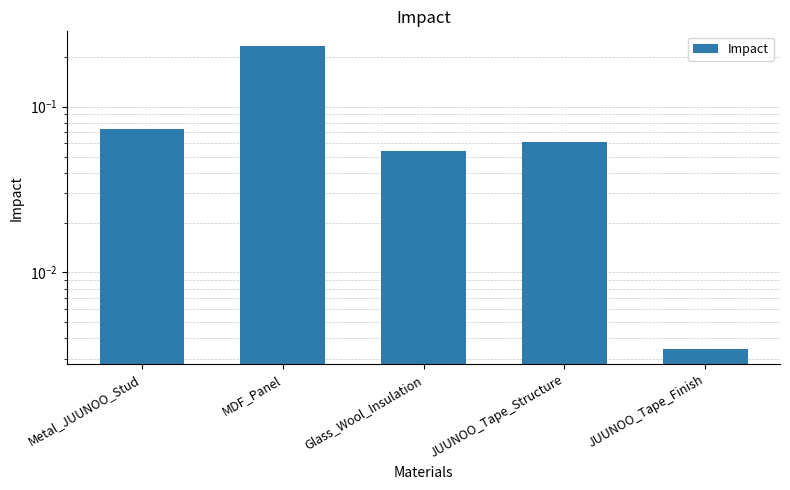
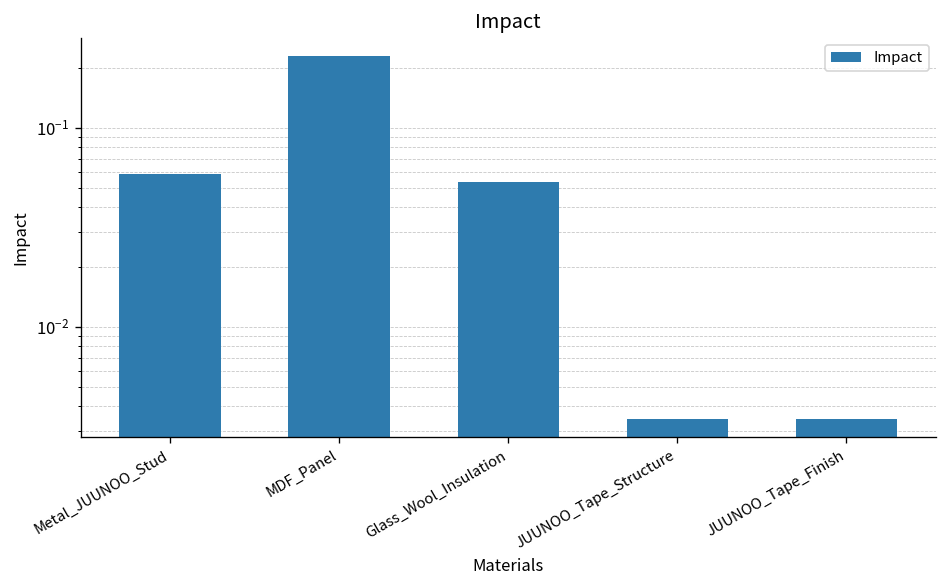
  {
-   "Metal_JUUNOO_Stud": 0.07,
+   "Metal_JUUNOO_Stud": 0.058,
    "MDF_Panel": 0.23,
    "Glass_Wool_Insulation": 0.054,
-   "JUUNOO_Tape_Structure": 0.061,
+   "JUUNOO_Tape_Structure": 0.0035,
    "JUUNOO_Tape_Finish": 0.0035
  }
